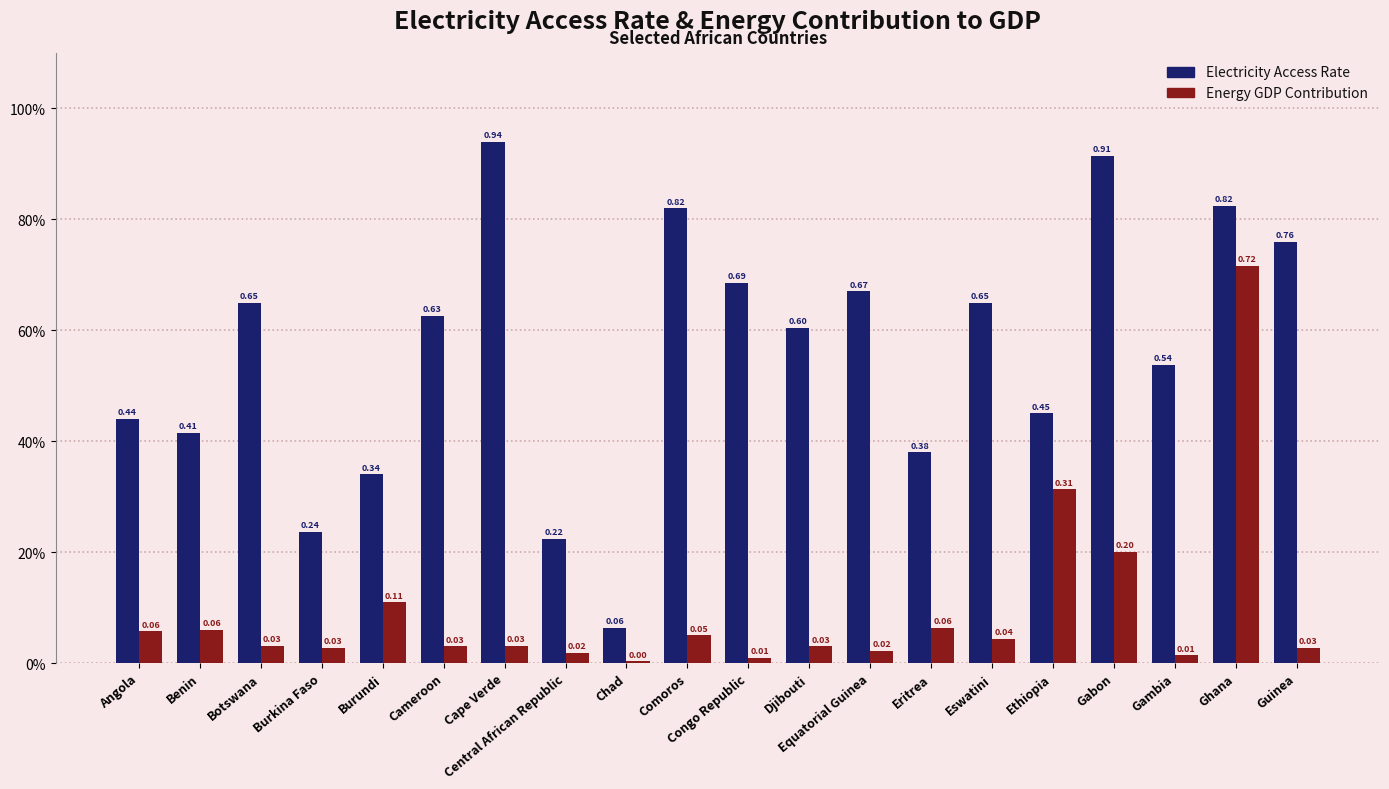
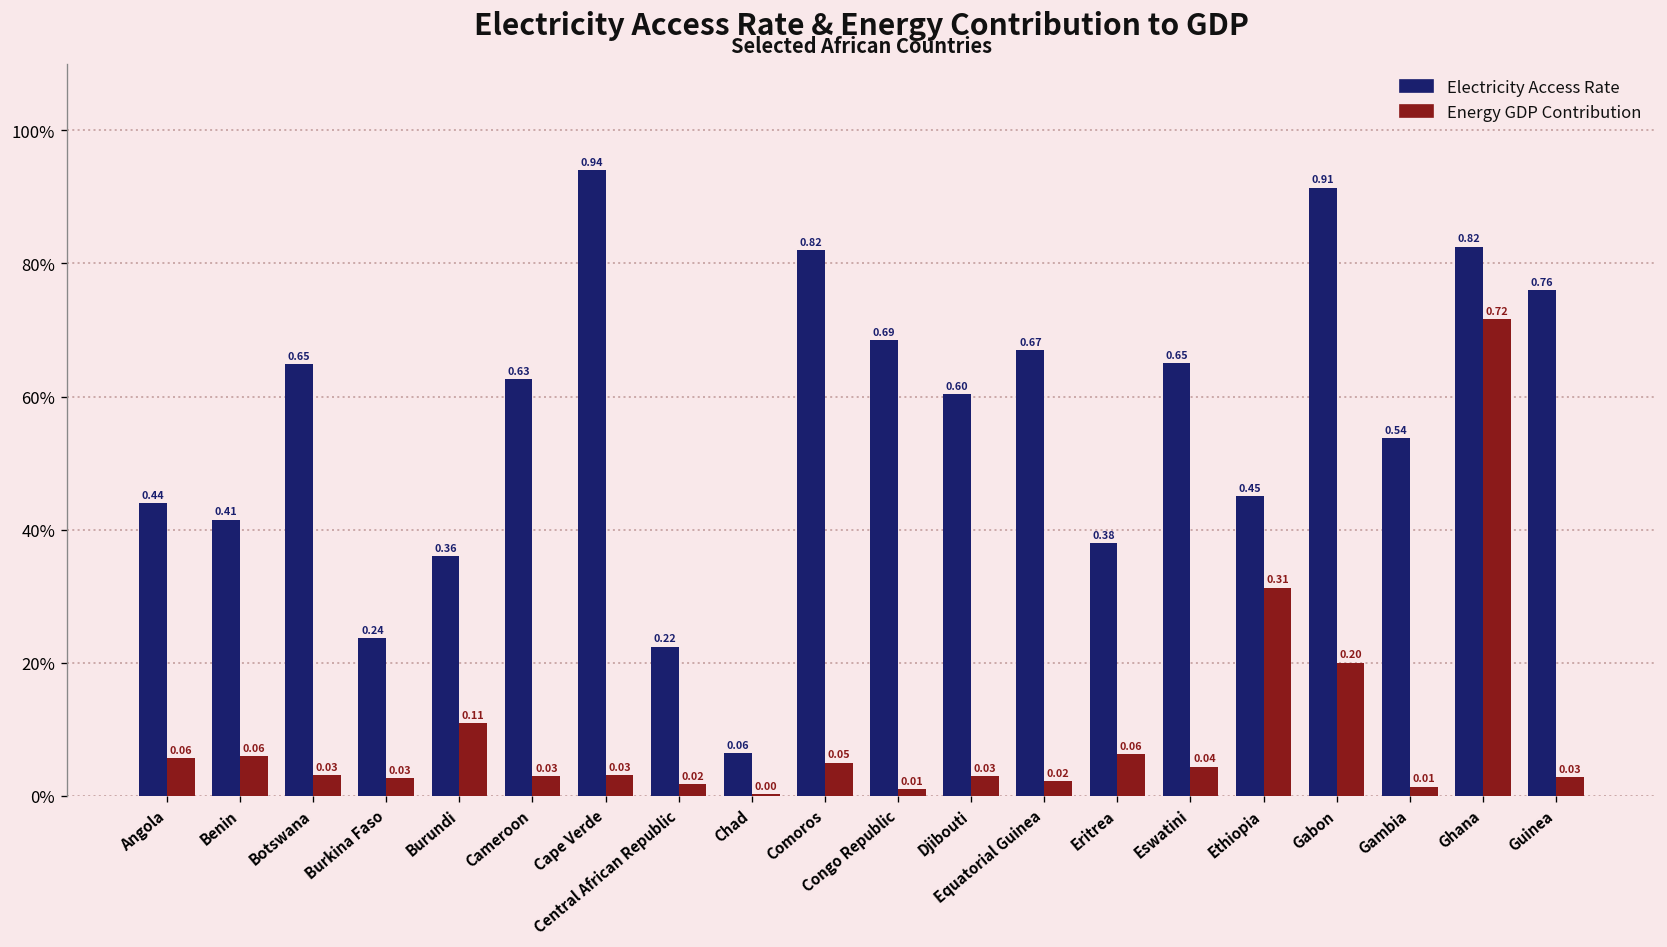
  {
    "Electricity Access Rate": {
      "Angola": 0.44,
      "Benin": 0.41,
      "Botswana": 0.65,
      "Burkina Faso": 0.24,
-     "Burundi": 0.34,
+     "Burundi": 0.36,
      "Cameroon": 0.63,
      "Cape Verde": 0.94,
      "Central African Republic": 0.22,
      "Chad": 0.06,
      "Comoros": 0.82,
      "Congo Republic": 0.69,
      "Djibouti": 0.60,
      "Equatorial Guinea": 0.67,
      "Eritrea": 0.38,
      "Eswatini": 0.65,
      "Ethiopia": 0.45,
      "Gabon": 0.91,
      "Gambia": 0.54,
      "Ghana": 0.82,
      "Guinea": 0.76
    },
    "Energy GDP Contribution": {
      "Angola": 0.06,
      "Benin": 0.06,
      "Botswana": 0.03,
      "Burkina Faso": 0.03,
      "Burundi": 0.11,
      "Cameroon": 0.03,
      "Cape Verde": 0.03,
      "Central African Republic": 0.02,
      "Chad": 0.00,
      "Comoros": 0.05,
      "Congo Republic": 0.01,
      "Djibouti": 0.03,
      "Equatorial Guinea": 0.02,
      "Eritrea": 0.06,
      "Eswatini": 0.04,
      "Ethiopia": 0.31,
      "Gabon": 0.20,
      "Gambia": 0.01,
      "Ghana": 0.72,
      "Guinea": 0.03
    }
  }
